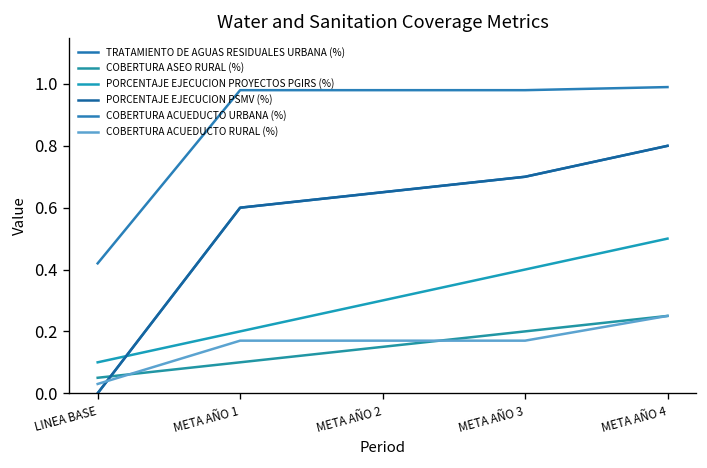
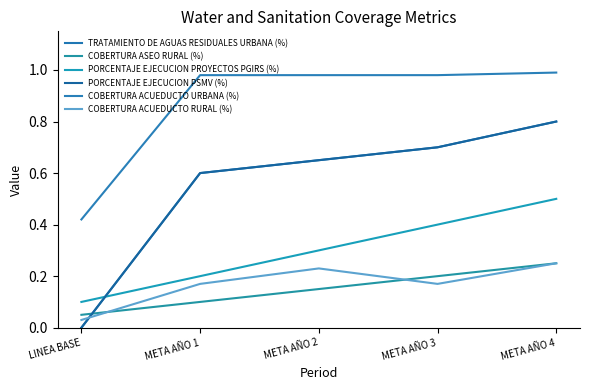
  {
    "COBERTURA ACUEDUCTO RURAL (%)": {
      "LINEA BASE": 0.03,
      "META AÑO 1": 0.17,
-     "META AÑO 2": 0.17,
+     "META AÑO 2": 0.23,
      "META AÑO 3": 0.17
    }
  }
